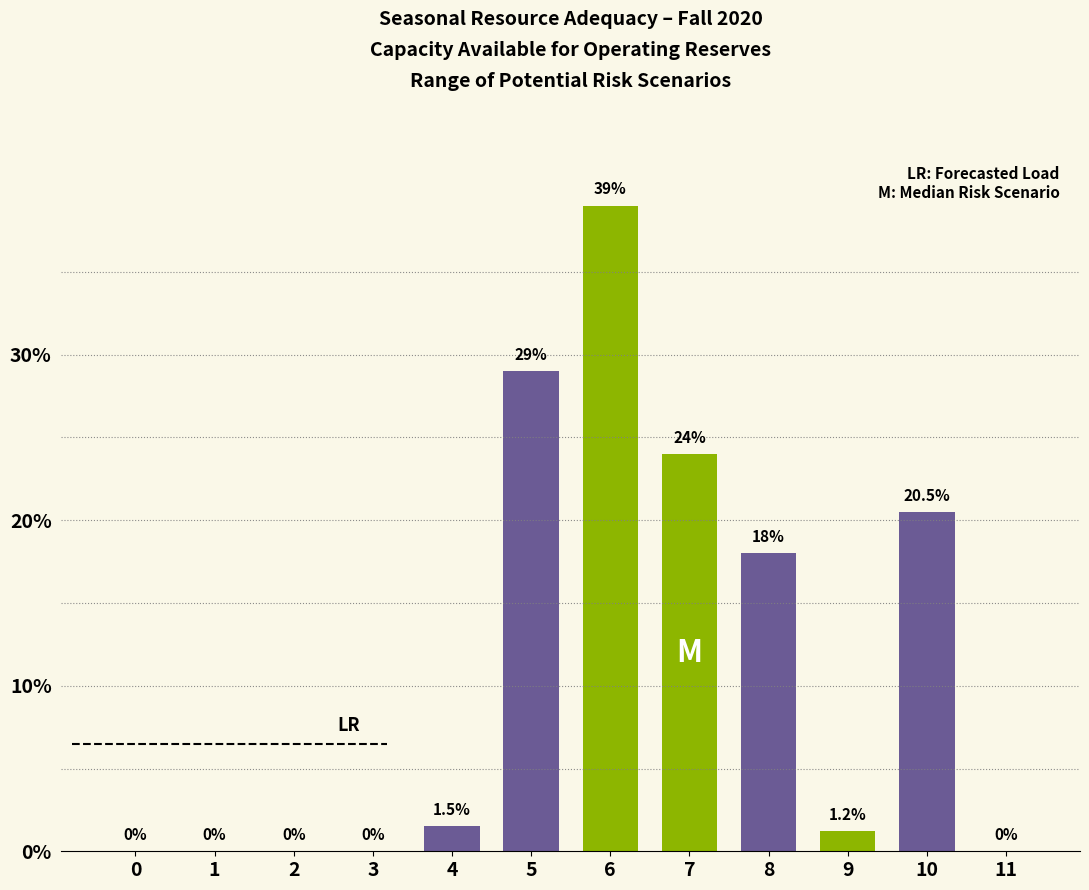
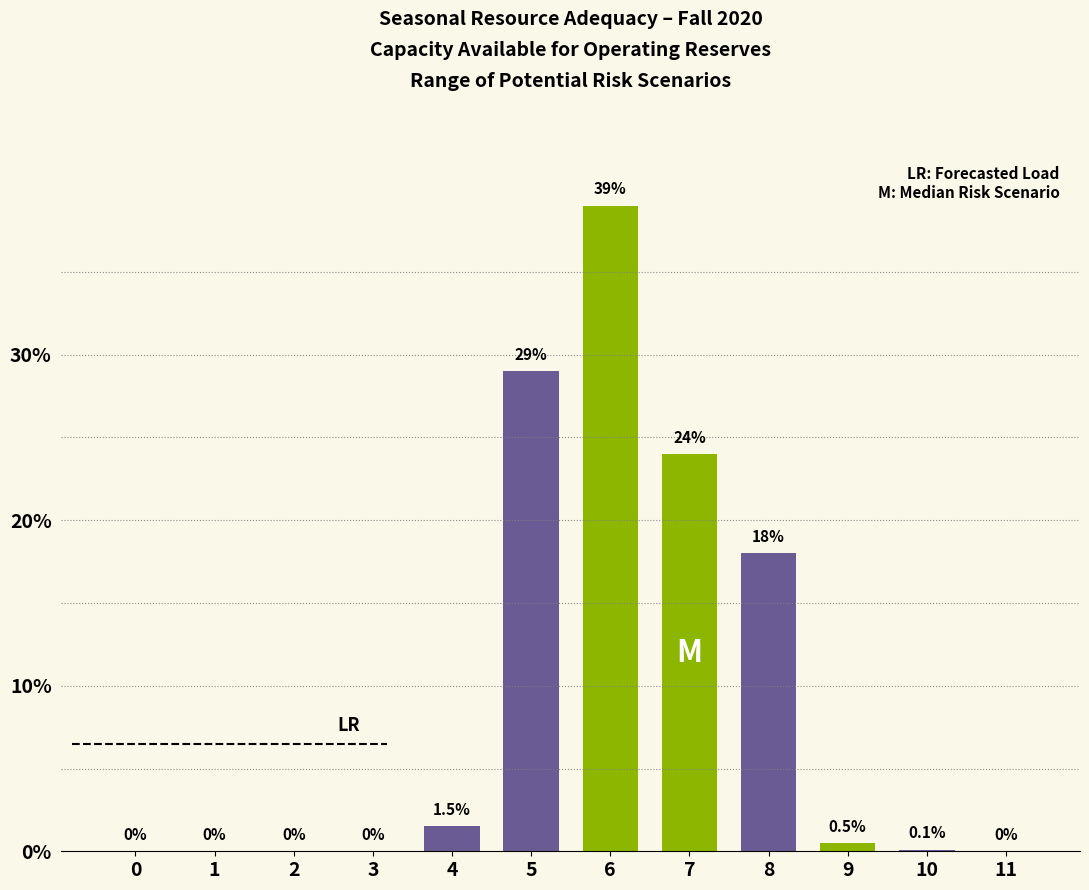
  {
    "0": "0%",
    "1": "0%",
    "2": "0%",
    "3": "0%",
    "4": "1.5%",
    "5": "29%",
    "6": "39%",
    "7": "24%",
    "8": "18%",
-   "9": "1.2%",
-   "10": "20.5%",
+   "9": "0.5%",
+   "10": "0.1%",
    "11": "0%"
  }
